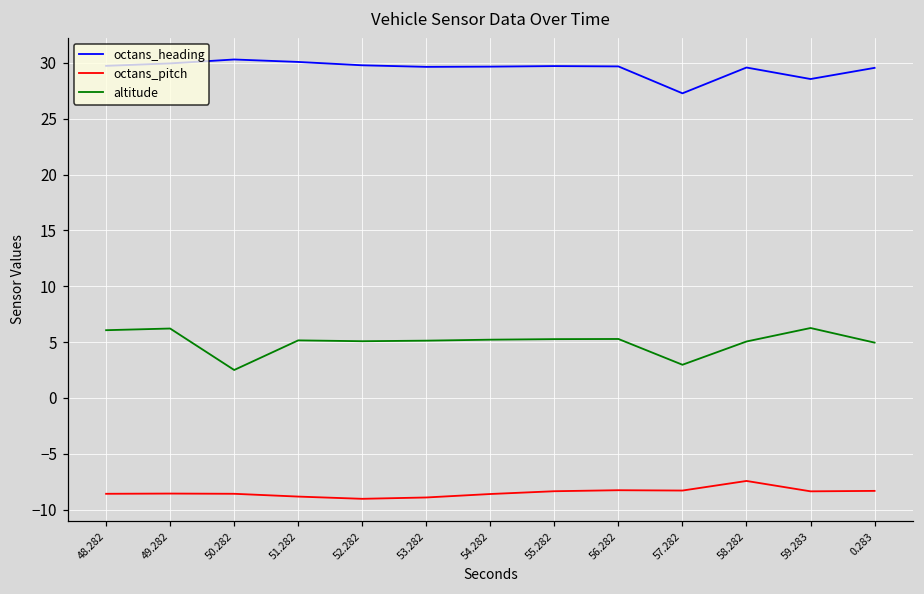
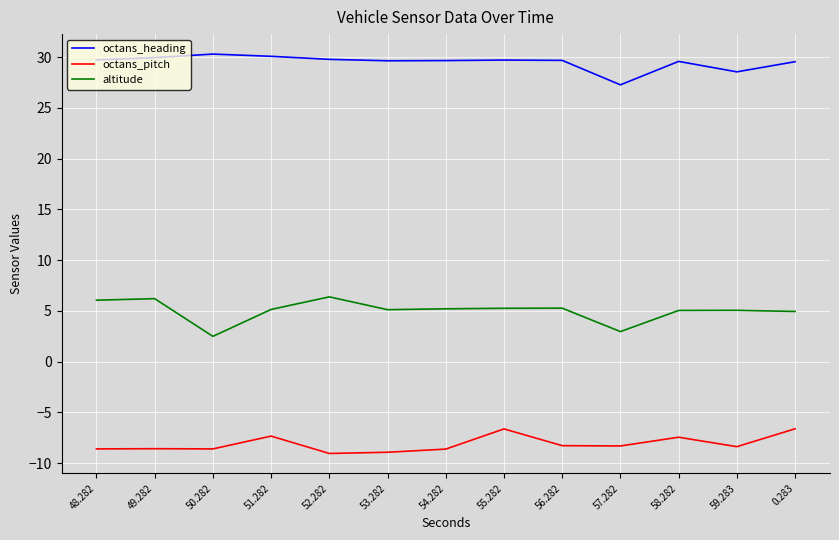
  {
    "octans_heading": {
      "50.282": 30.3,
      "51.282": 30.1,
      "52.282": 29.8,
      "53.282": 29.7,
      "54.282": 29.7,
      "55.282": 29.7,
      "56.282": 29.7,
      "57.282": 27.3,
      "58.282": 29.6,
      "59.283": 28.6,
      "0.283": 29.6
    },
    "octans_pitch": {
      "48.282": -8.6,
      "49.282": -8.6,
      "50.282": -8.6,
-     "51.282": -8.8,
+     "51.282": -7.3,
      "52.282": -9.0,
      "53.282": -8.9,
      "54.282": -8.6,
-     "55.282": -8.4,
+     "55.282": -6.6,
      "56.282": -8.3,
      "57.282": -8.3,
      "58.282": -7.4,
      "59.283": -8.4,
-     "0.283": -8.3
+     "0.283": -6.6
    },
    "altitude": {
      "48.282": 6.1,
      "49.282": 6.2,
      "50.282": 2.5,
      "51.282": 5.2,
-     "52.282": 5.1,
+     "52.282": 6.4,
      "53.282": 5.1,
      "54.282": 5.2,
      "55.282": 5.3,
      "56.282": 5.3,
      "57.282": 3.0,
      "58.282": 5.1,
-     "59.283": 6.3,
+     "59.283": 5.1,
      "0.283": 5.0
    }
  }
